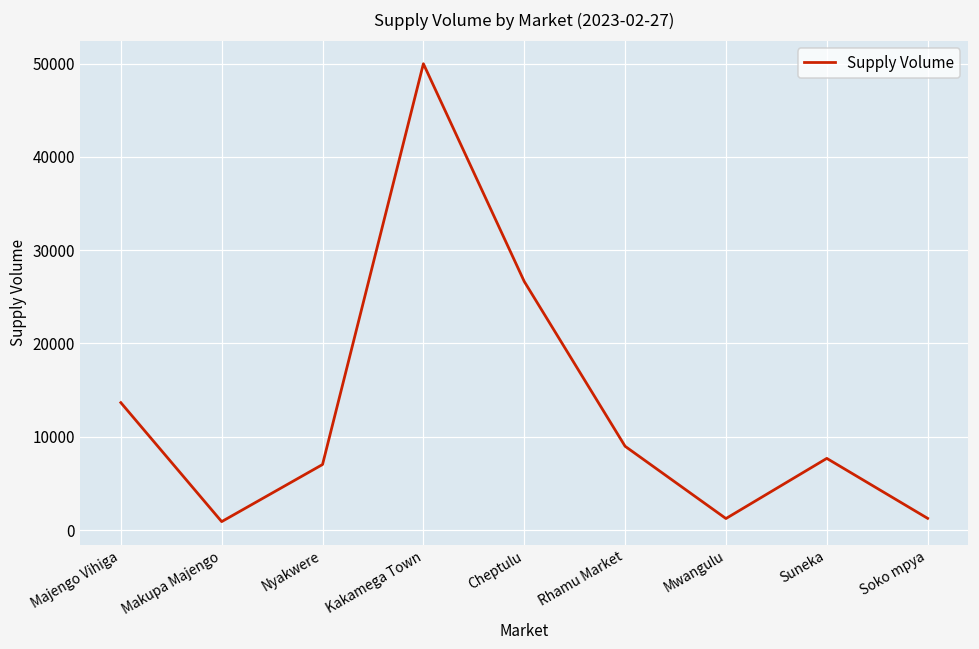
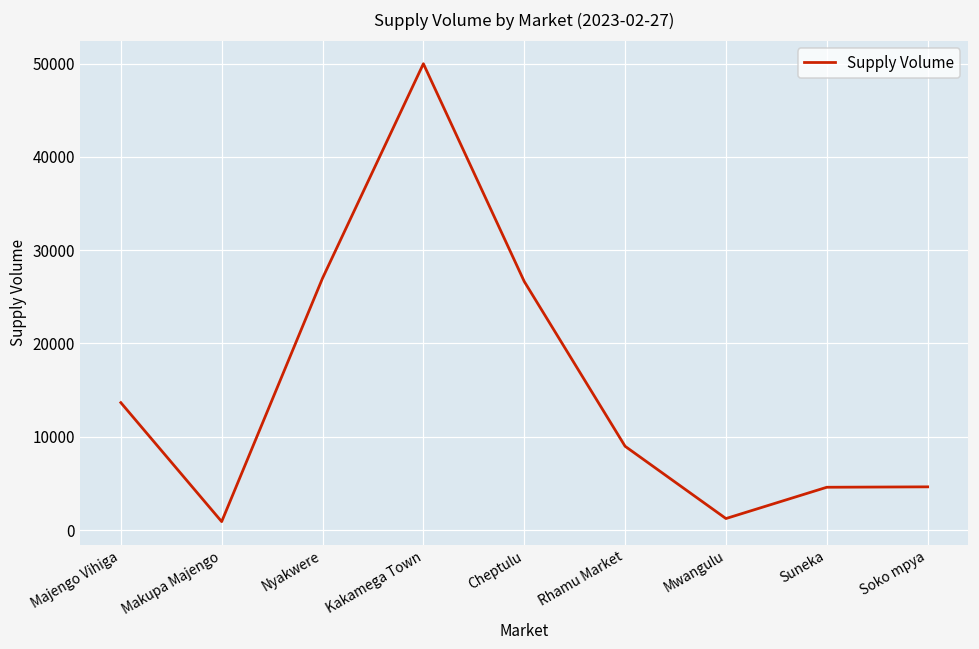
  {
    "Majengo Vihiga": 14000,
    "Makupa Majengo": 1000,
-   "Nyakwere": 7000,
+   "Nyakwere": 27000,
    "Kakamega Town": 50000,
    "Cheptulu": 27000,
    "Rhamu Market": 9000,
    "Mwangulu": 1000,
-   "Suneka": 8000,
-   "Soko mpya": 1000
+   "Suneka": 5000,
+   "Soko mpya": 5000
  }
